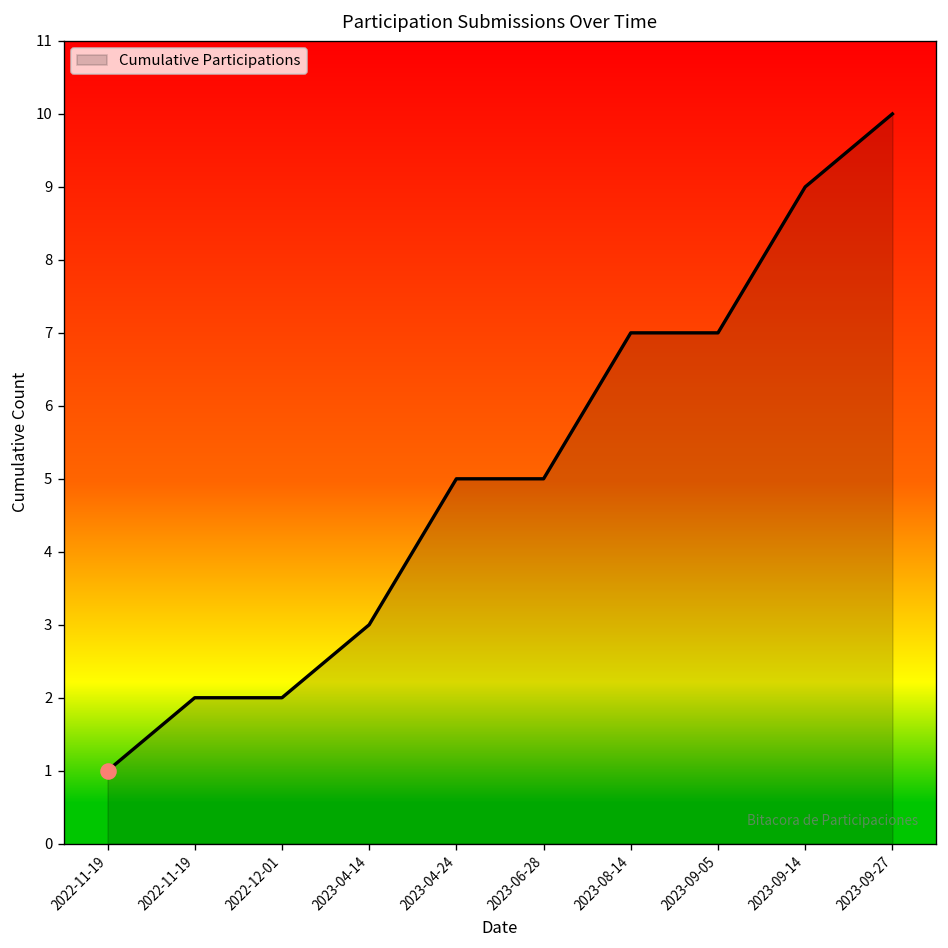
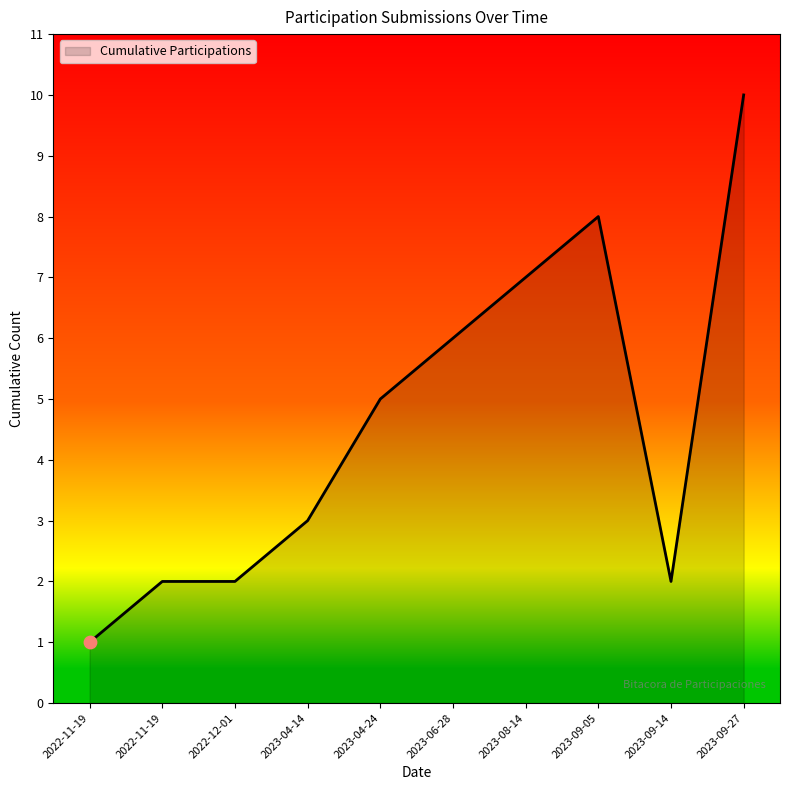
  {
    "Cumulative Participations": {
      "2022-12-01": 2,
      "2023-04-14": 3,
      "2023-04-24": 5,
-     "2023-06-28": 5,
+     "2023-06-28": 6,
      "2023-08-14": 7,
-     "2023-09-05": 7,
-     "2023-09-14": 9,
+     "2023-09-05": 8,
+     "2023-09-14": 2,
      "2023-09-27": 10
    }
  }
